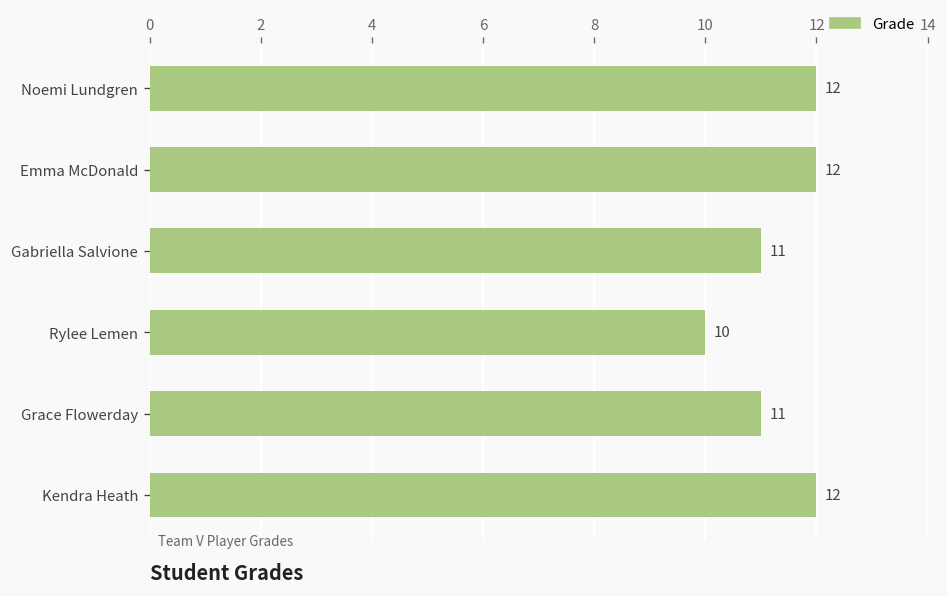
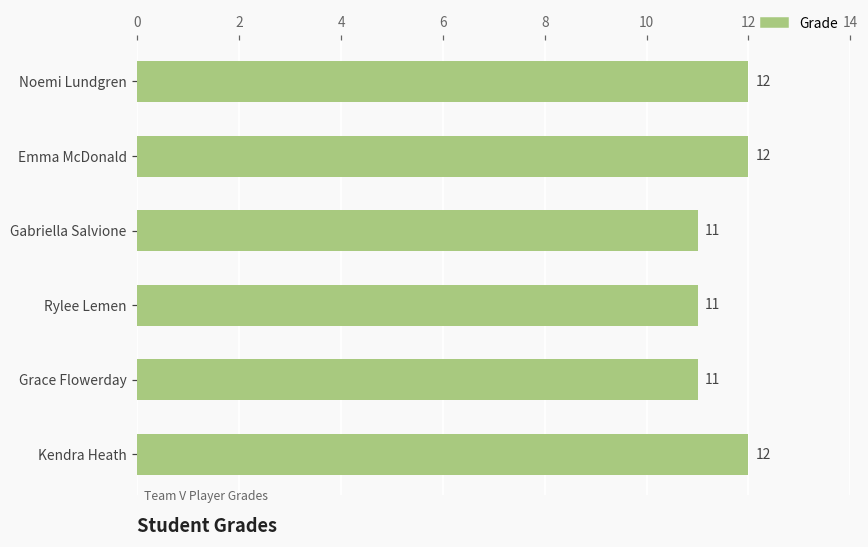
  {
    "Noemi Lundgren": 12,
    "Emma McDonald": 12,
    "Gabriella Salvione": 11,
-   "Rylee Lemen": 10,
+   "Rylee Lemen": 11,
    "Grace Flowerday": 11,
    "Kendra Heath": 12
  }
